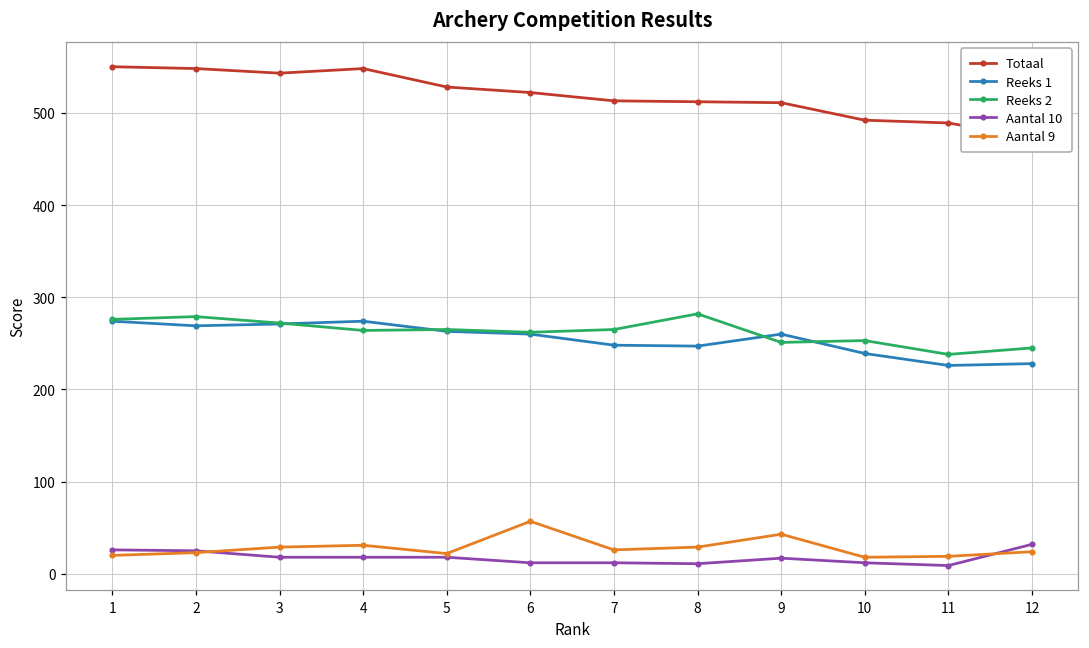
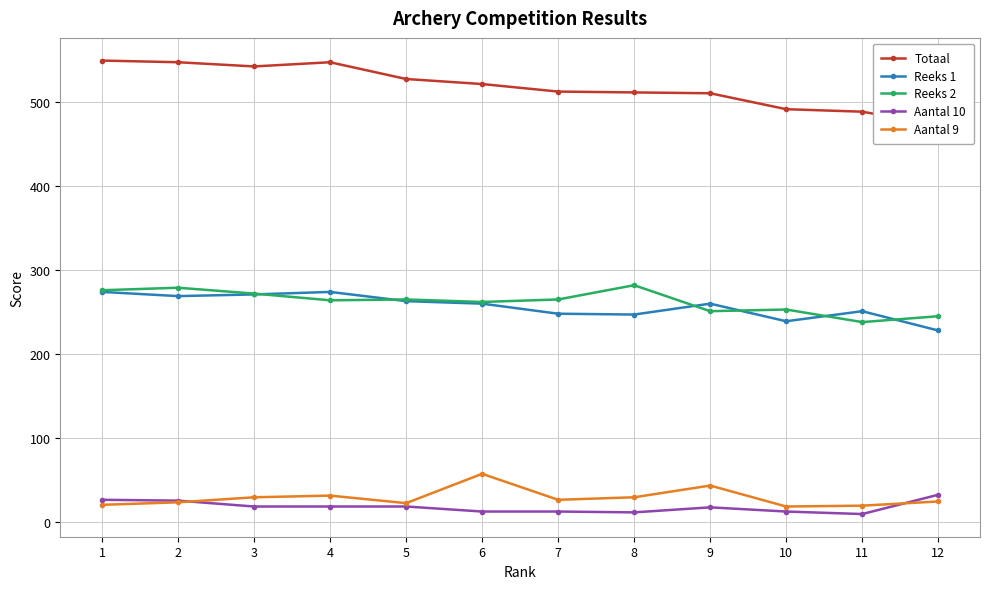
  {
    "Totaal": {
      "1": 550,
      "2": 550,
      "3": 540,
      "4": 550,
      "5": 530,
      "6": 520,
      "7": 510,
      "8": 510,
      "9": 510,
      "10": 490,
      "11": 490
    },
    "Reeks 1": {
      "2": 270,
      "4": 270,
      "7": 250,
      "8": 250,
      "9": 260,
      "10": 240,
-     "11": 230,
+     "11": 250,
      "12": 230
    },
    "Reeks 2": {
      "2": 280,
      "4": 260,
      "7": 270,
      "8": 280,
      "9": 250,
      "10": 250,
      "11": 240,
      "12": 250
    },
    "Aantal 10": {
      "1": 30,
      "3": 20,
      "4": 20,
      "5": 20,
      "6": 10,
      "7": 10,
      "8": 10,
      "9": 20,
      "10": 10,
      "11": 10,
      "12": 30
    },
    "Aantal 9": {
      "1": 20,
      "3": 30,
      "4": 30,
      "5": 20,
      "6": 60,
      "7": 30,
      "8": 30,
      "9": 40,
      "10": 20,
      "11": 20,
      "12": 20
    }
  }
